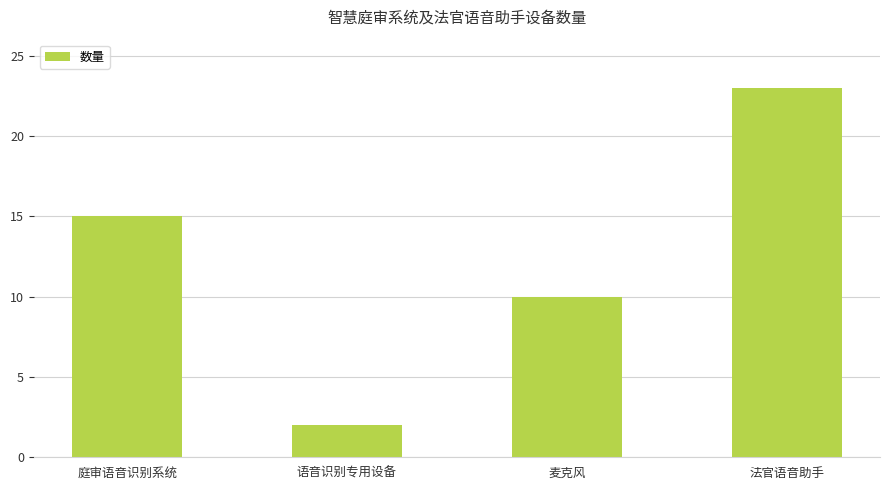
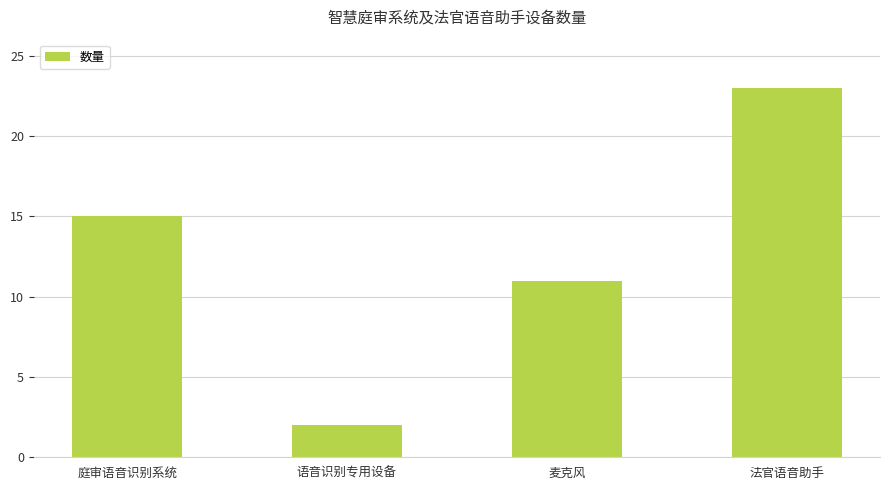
  {
    "庭审语音识别系统": 15,
    "语音识别专用设备": 2,
-   "麦克风": 10,
+   "麦克风": 11,
    "法官语音助手": 23
  }
